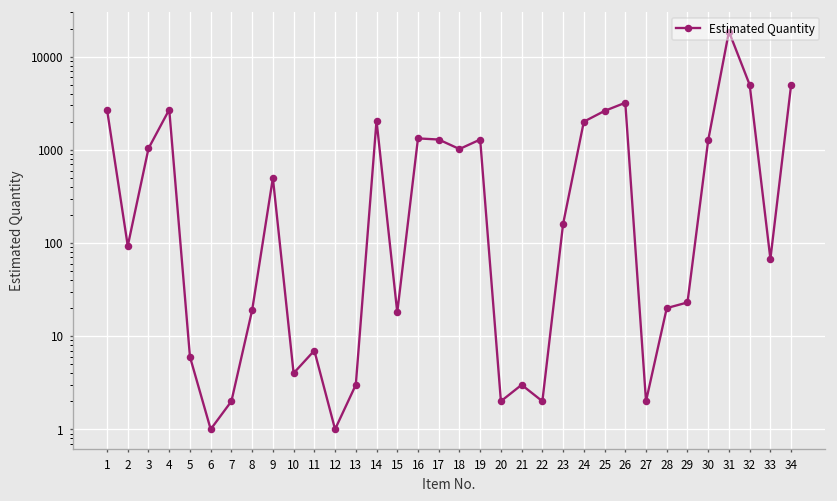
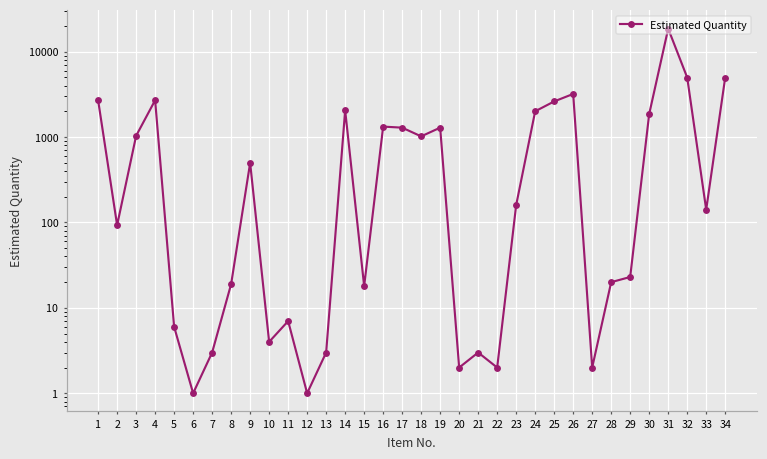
  {
    "1": 2700,
    "2": 90,
    "3": 1000,
    "4": 2700,
    "5": 6,
    "6": 1,
-   "7": 2,
+   "7": 3,
    "8": 19,
    "9": 500,
    "10": 4,
    "11": 7,
    "12": 1,
    "13": 3,
    "14": 2100,
    "15": 18,
    "16": 1300,
    "17": 1300,
    "18": 1000,
    "19": 1300,
    "20": 2,
    "21": 3,
    "22": 2,
    "23": 160,
    "24": 2000,
    "25": 2600,
    "26": 3200,
    "27": 2,
    "28": 20,
    "29": 23,
-   "30": 1300,
+   "30": 1900,
    "32": 5000,
-   "33": 70,
+   "33": 140,
    "34": 5000
  }
